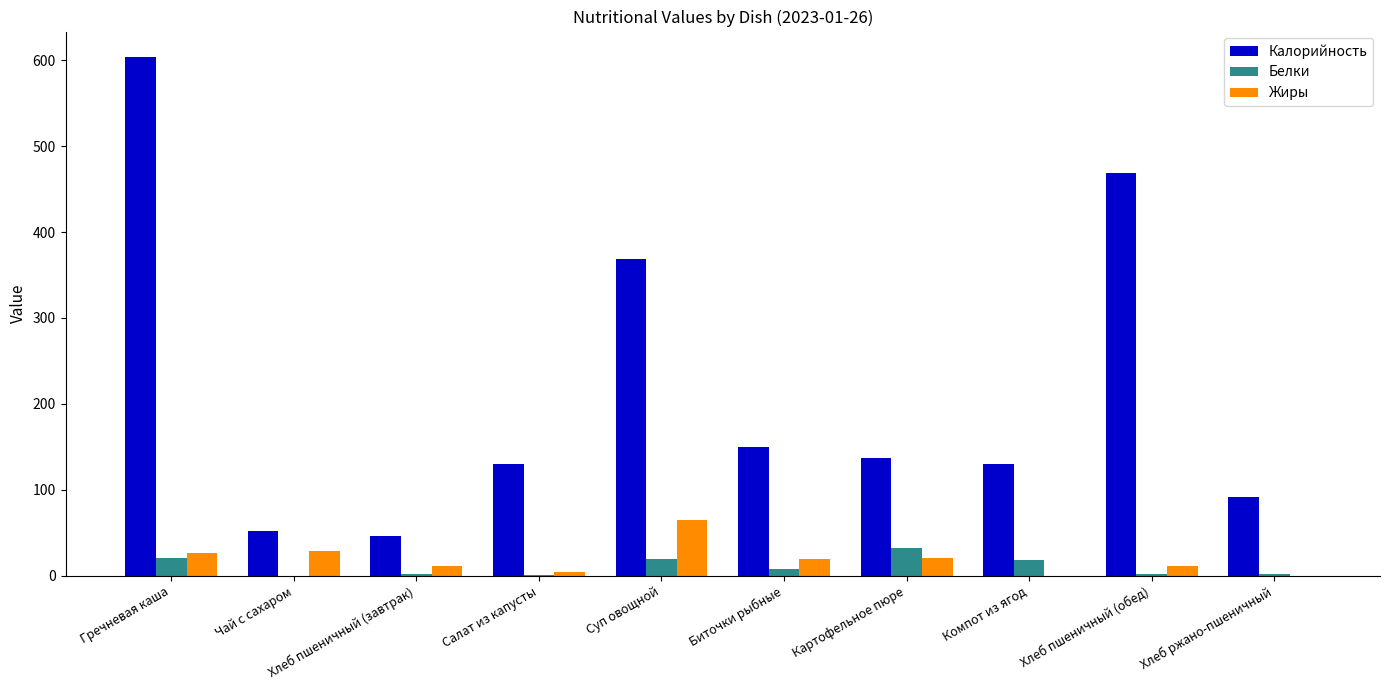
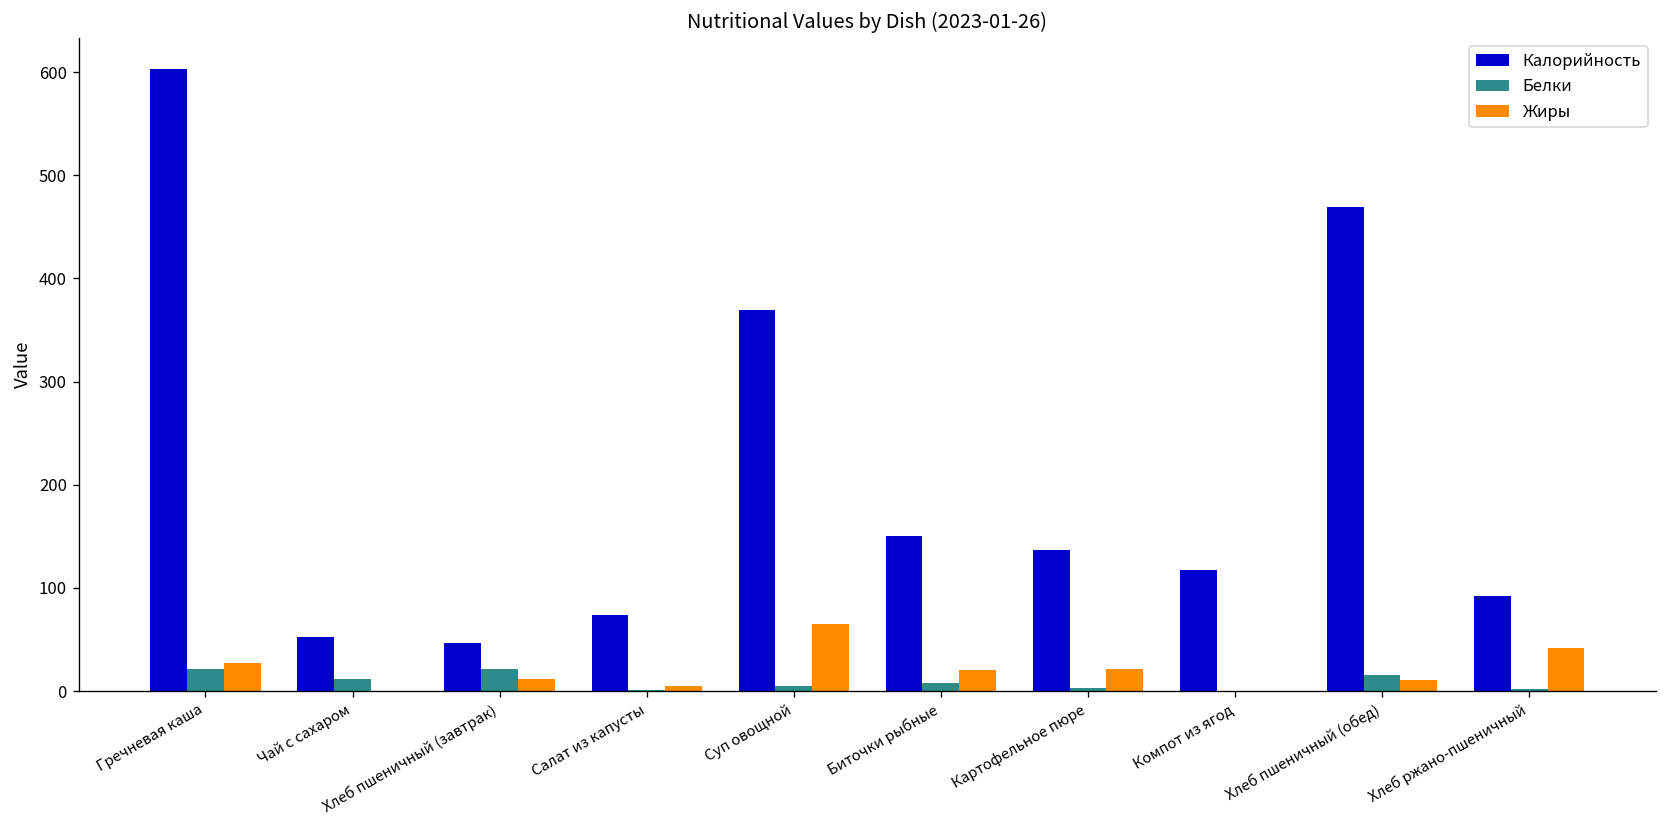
  {
    "Калорийность": {
      "Гречневая каша": 600,
      "Чай с сахаром": 50,
      "Хлеб пшеничный (завтрак)": 50,
-     "Салат из капусты": 130,
+     "Салат из капусты": 70,
      "Суп овощной": 370,
      "Биточки рыбные": 150,
      "Картофельное пюре": 140,
-     "Компот из ягод": 130,
+     "Компот из ягод": 120,
      "Хлеб пшеничный (обед)": 470,
      "Хлеб ржано-пшеничный": 90
    },
    "Белки": {
      "Гречневая каша": 20,
-     "Чай с сахаром": 0,
-     "Хлеб пшеничный (завтрак)": 0,
-     "Суп овощной": 20,
+     "Чай с сахаром": 10,
+     "Хлеб пшеничный (завтрак)": 20,
+     "Суп овощной": 10,
      "Биточки рыбные": 10,
-     "Картофельное пюре": 30,
-     "Компот из ягод": 20,
-     "Хлеб пшеничный (обед)": 0
+     "Картофельное пюре": 0,
+     "Компот из ягод": 0,
+     "Хлеб пшеничный (обед)": 20
    },
    "Жиры": {
      "Гречневая каша": 30,
-     "Чай с сахаром": 30,
+     "Чай с сахаром": 0,
      "Хлеб пшеничный (завтрак)": 10,
      "Салат из капусты": 10,
      "Суп овощной": 70,
      "Биточки рыбные": 20,
      "Картофельное пюре": 20,
      "Компот из ягод": 0,
      "Хлеб пшеничный (обед)": 10,
-     "Хлеб ржано-пшеничный": 0
+     "Хлеб ржано-пшеничный": 40
    }
  }
